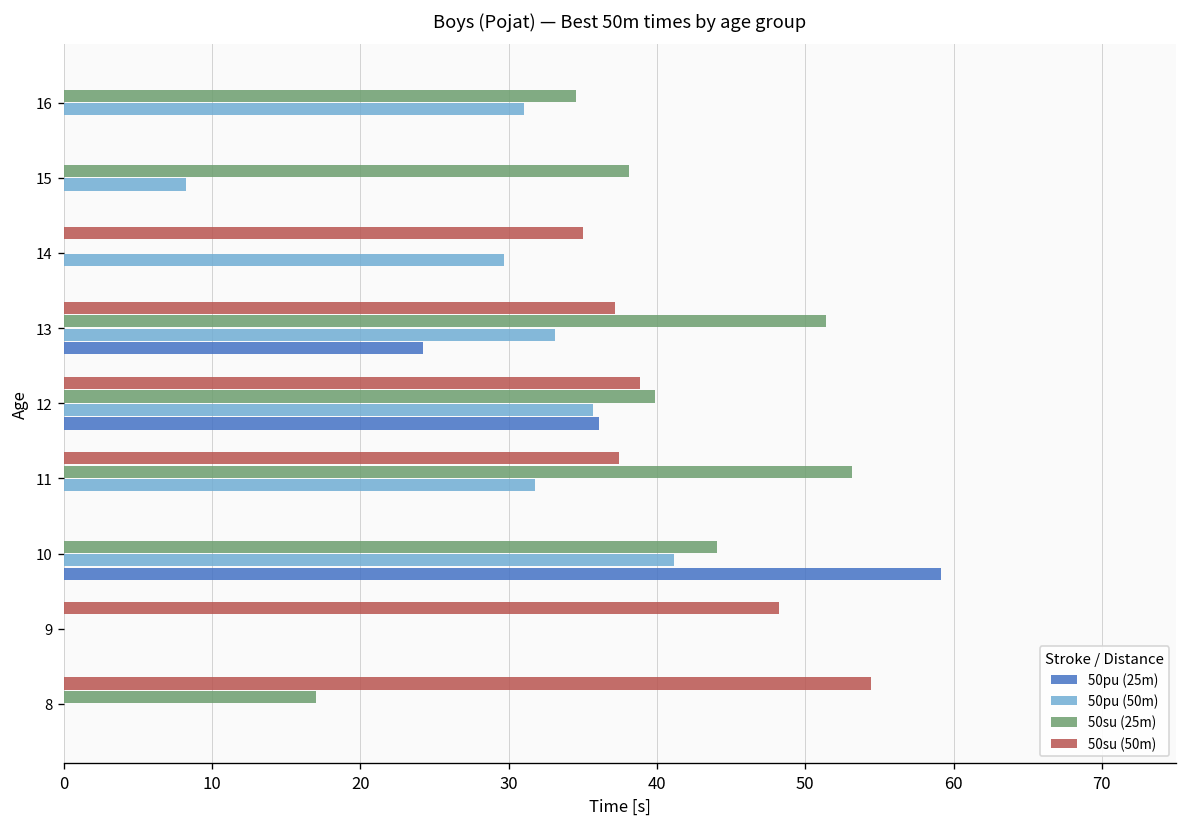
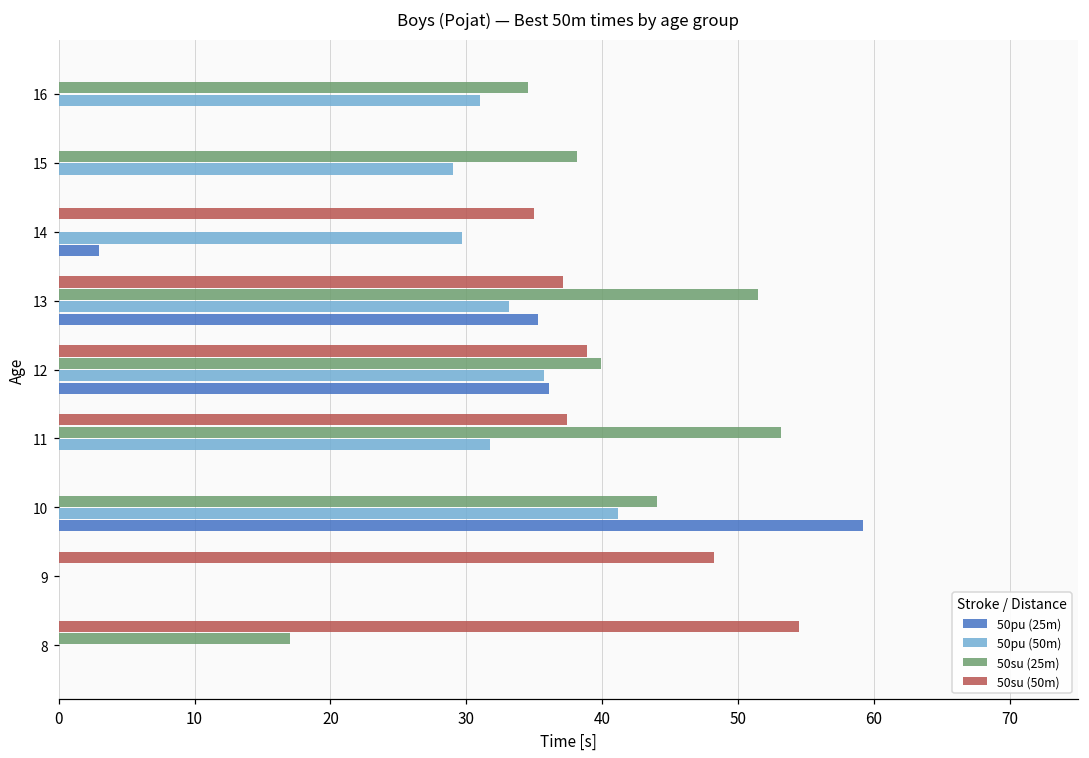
  {
    "50pu (25m)": {
      "16": 0.0,
      "15": 0.0,
-     "14": 0,
-     "13": 24.2,
+     "14": 3,
+     "13": 35.3,
      "12": 36.1,
      "11": 0.0,
      "10": 59.2,
      "9": 0.0,
      "8": 0.0
    },
    "50pu (50m)": {
      "16": 31.0,
-     "15": 8.2,
+     "15": 29.0,
      "14": 29.7,
      "13": 33.1,
      "12": 35.7,
      "11": 31.7,
      "10": 41.1,
      "9": 0.0,
      "8": 0.0
    },
    "50su (25m)": {
      "16": 34.5,
      "15": 38.1,
      "14": 0.0,
      "13": 51.4,
      "12": 39.9,
      "11": 53.2,
      "10": 44.1,
      "9": 0.0,
      "8": 17.0
    },
    "50su (50m)": {
      "16": 0.0,
      "15": 0.0,
      "14": 35.0,
      "13": 37.1,
      "12": 38.9,
      "11": 37.4,
      "10": 0.0,
      "9": 48.2,
      "8": 54.5
    }
  }
